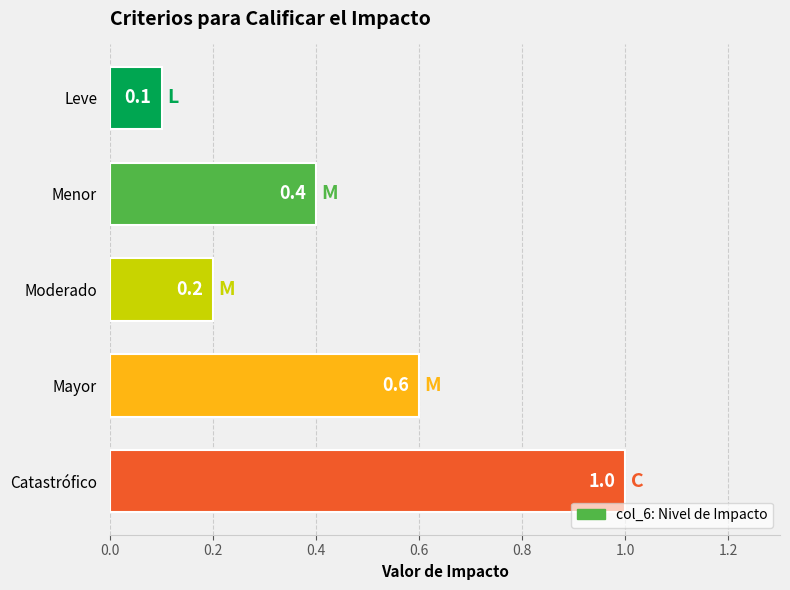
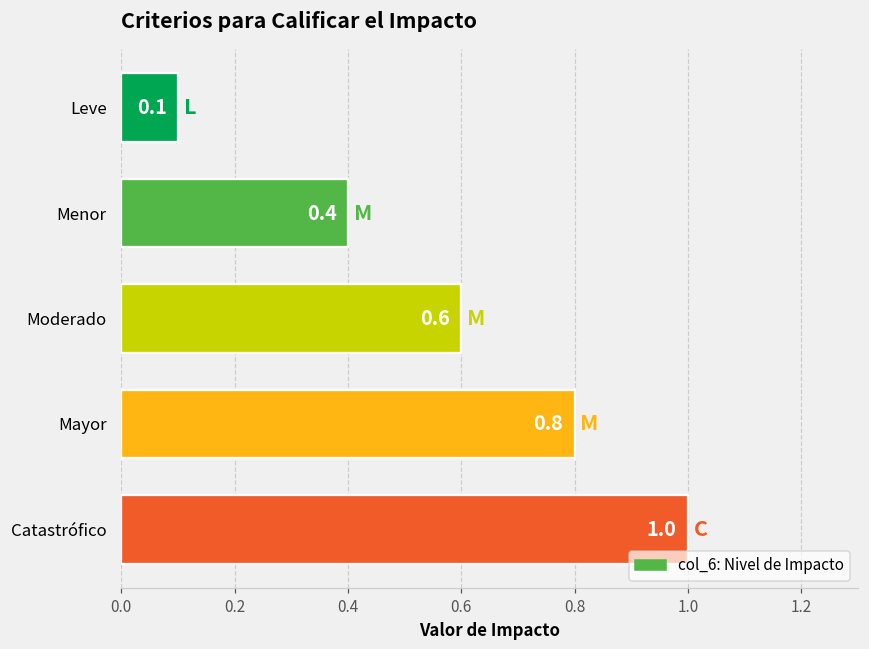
  {
    "Leve": 0.1,
    "Menor": 0.4,
-   "Moderado": 0.2,
-   "Mayor": 0.6,
+   "Moderado": 0.6,
+   "Mayor": 0.8,
    "Catastrófico": 1.0
  }
